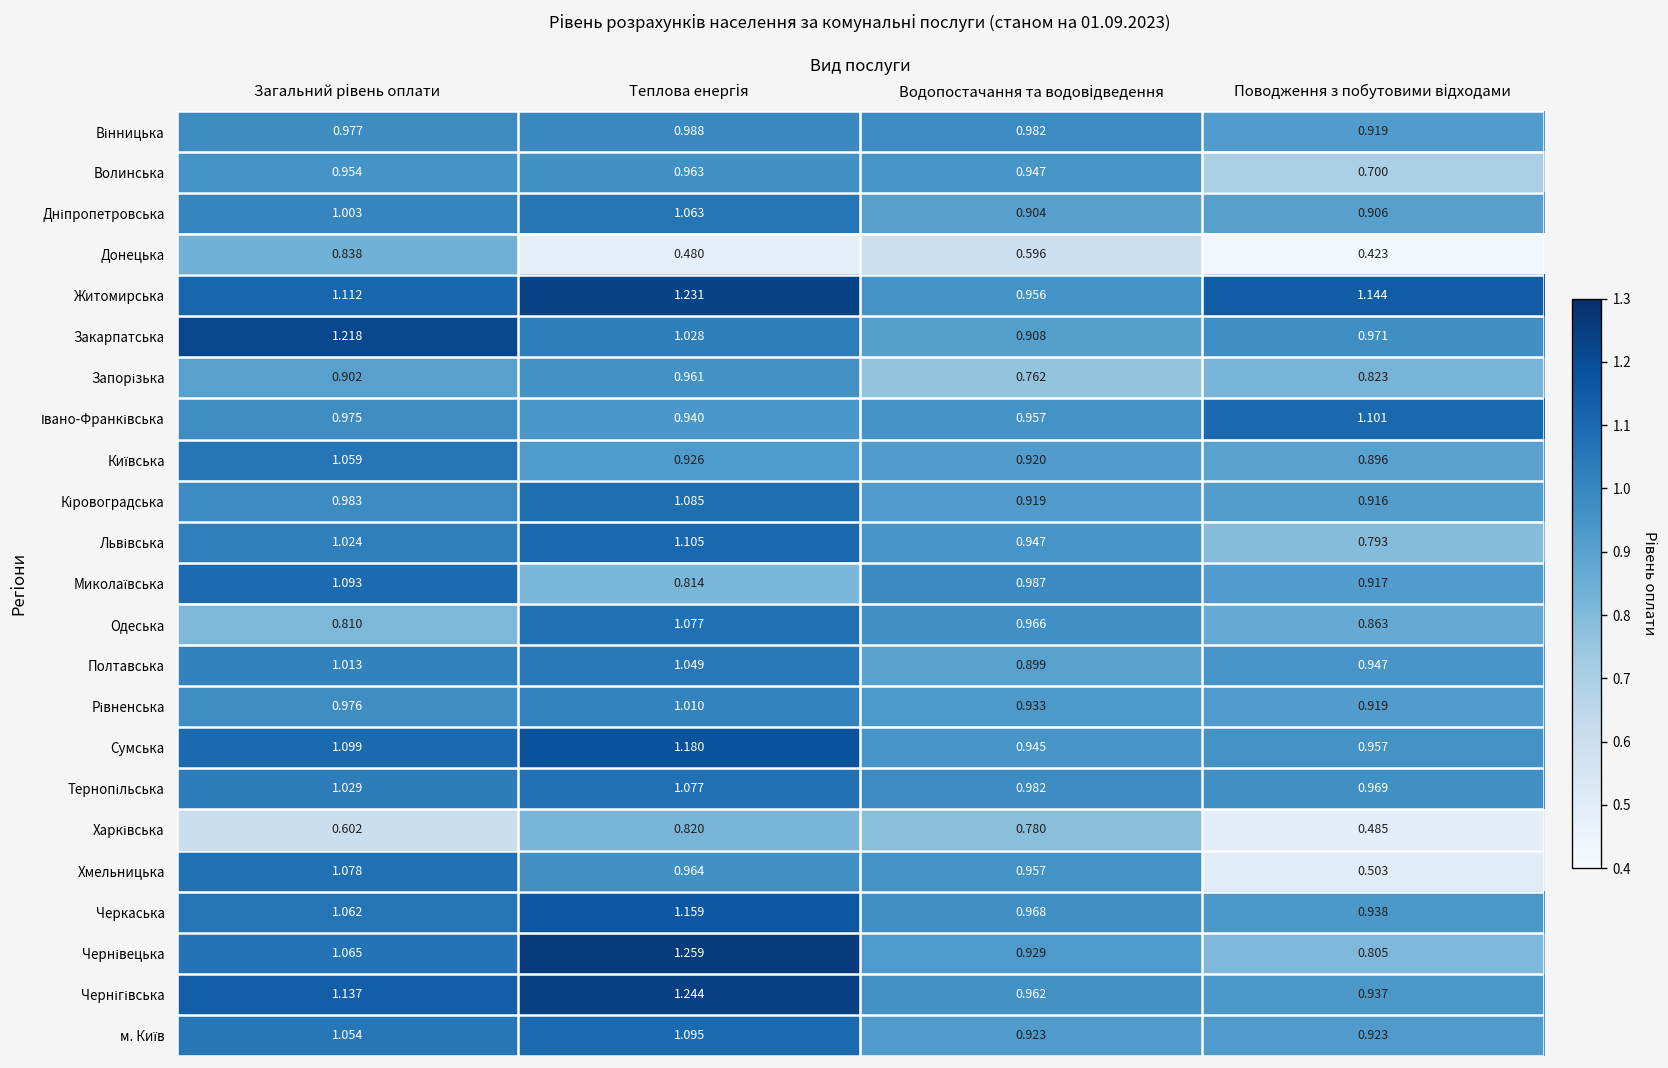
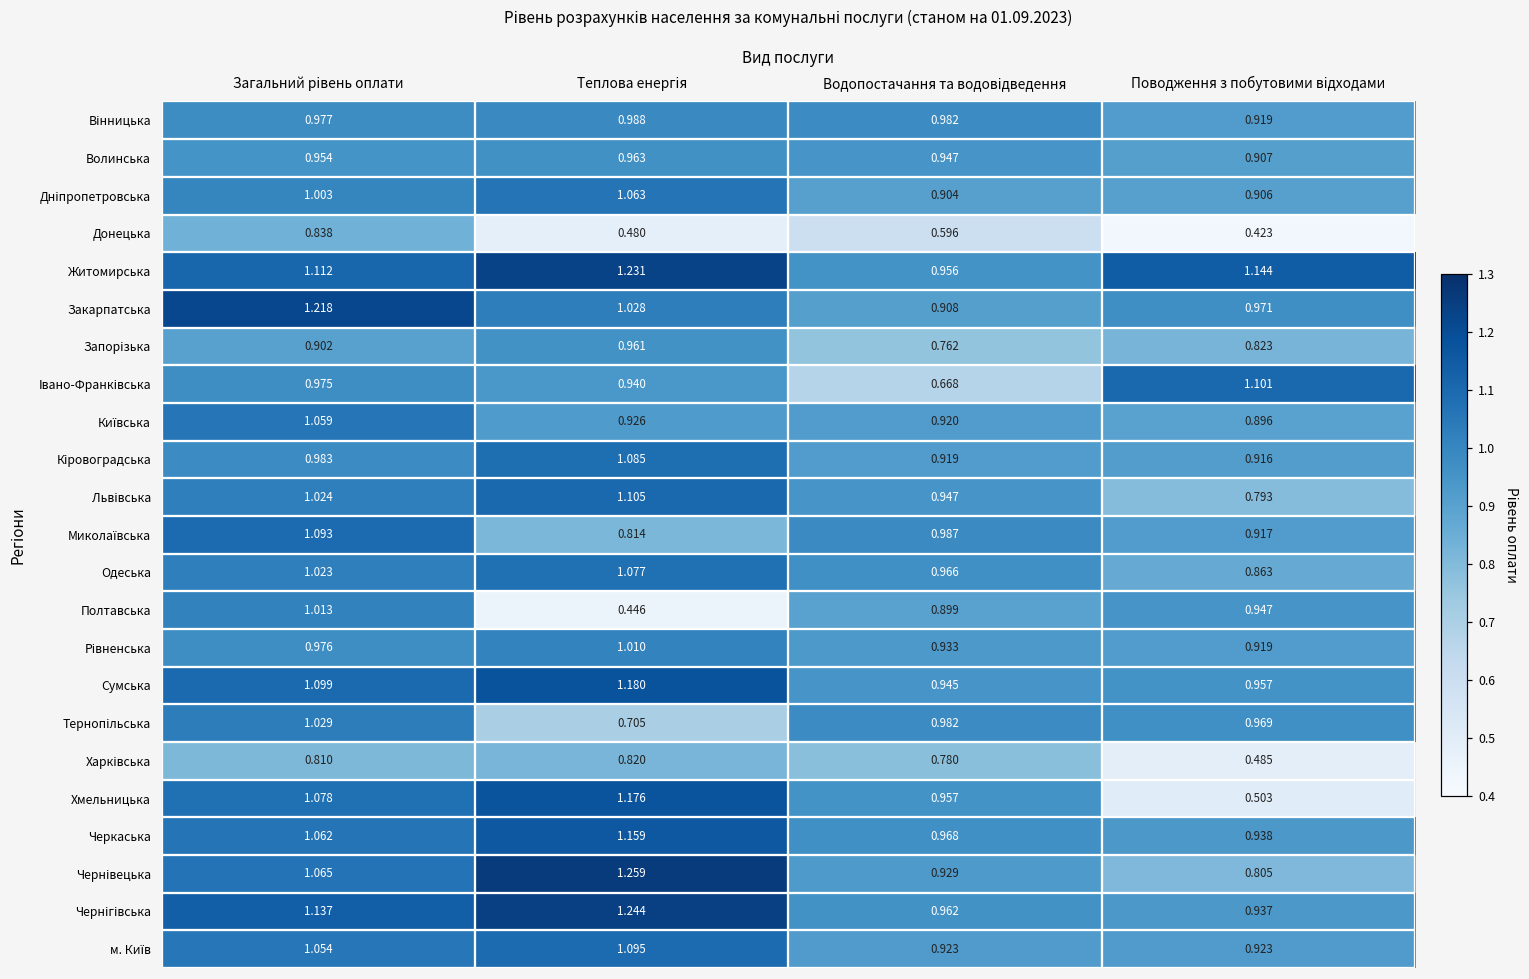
  {
    "Вінницька": {
      "Загальний рівень оплати": 0.977,
      "Теплова енергія": 0.988,
      "Водопостачання та водовідведення": 0.982,
      "Поводження з побутовими відходами": 0.919
    },
    "Волинська": {
      "Загальний рівень оплати": 0.954,
      "Теплова енергія": 0.963,
      "Водопостачання та водовідведення": 0.947,
-     "Поводження з побутовими відходами": 0.700
+     "Поводження з побутовими відходами": 0.907
    },
    "Дніпропетровська": {
      "Загальний рівень оплати": 1.003,
      "Теплова енергія": 1.063,
      "Водопостачання та водовідведення": 0.904,
      "Поводження з побутовими відходами": 0.906
    },
    "Донецька": {
      "Загальний рівень оплати": 0.838,
      "Теплова енергія": 0.480,
      "Водопостачання та водовідведення": 0.596,
      "Поводження з побутовими відходами": 0.423
    },
    "Житомирська": {
      "Загальний рівень оплати": 1.112,
      "Теплова енергія": 1.231,
      "Водопостачання та водовідведення": 0.956,
      "Поводження з побутовими відходами": 1.144
    },
    "Закарпатська": {
      "Загальний рівень оплати": 1.218,
      "Теплова енергія": 1.028,
      "Водопостачання та водовідведення": 0.908,
      "Поводження з побутовими відходами": 0.971
    },
    "Запорізька": {
      "Загальний рівень оплати": 0.902,
      "Теплова енергія": 0.961,
      "Водопостачання та водовідведення": 0.762,
      "Поводження з побутовими відходами": 0.823
    },
    "Івано-Франківська": {
      "Загальний рівень оплати": 0.975,
      "Теплова енергія": 0.940,
-     "Водопостачання та водовідведення": 0.957,
+     "Водопостачання та водовідведення": 0.668,
      "Поводження з побутовими відходами": 1.101
    },
    "Київська": {
      "Загальний рівень оплати": 1.059,
      "Теплова енергія": 0.926,
      "Водопостачання та водовідведення": 0.920,
      "Поводження з побутовими відходами": 0.896
    },
    "Кіровоградська": {
      "Загальний рівень оплати": 0.983,
      "Теплова енергія": 1.085,
      "Водопостачання та водовідведення": 0.919,
      "Поводження з побутовими відходами": 0.916
    },
    "Львівська": {
      "Загальний рівень оплати": 1.024,
      "Теплова енергія": 1.105,
      "Водопостачання та водовідведення": 0.947,
      "Поводження з побутовими відходами": 0.793
    },
    "Миколаївська": {
      "Загальний рівень оплати": 1.093,
      "Теплова енергія": 0.814,
      "Водопостачання та водовідведення": 0.987,
      "Поводження з побутовими відходами": 0.917
    },
    "Одеська": {
-     "Загальний рівень оплати": 0.810,
+     "Загальний рівень оплати": 1.023,
      "Теплова енергія": 1.077,
      "Водопостачання та водовідведення": 0.966,
      "Поводження з побутовими відходами": 0.863
    },
    "Полтавська": {
      "Загальний рівень оплати": 1.013,
-     "Теплова енергія": 1.049,
+     "Теплова енергія": 0.446,
      "Водопостачання та водовідведення": 0.899,
      "Поводження з побутовими відходами": 0.947
    },
    "Рівненська": {
      "Загальний рівень оплати": 0.976,
      "Теплова енергія": 1.010,
      "Водопостачання та водовідведення": 0.933,
      "Поводження з побутовими відходами": 0.919
    },
    "Сумська": {
      "Загальний рівень оплати": 1.099,
      "Теплова енергія": 1.180,
      "Водопостачання та водовідведення": 0.945,
      "Поводження з побутовими відходами": 0.957
    },
    "Тернопільська": {
      "Загальний рівень оплати": 1.029,
-     "Теплова енергія": 1.077,
+     "Теплова енергія": 0.705,
      "Водопостачання та водовідведення": 0.982,
      "Поводження з побутовими відходами": 0.969
    },
    "Харківська": {
-     "Загальний рівень оплати": 0.602,
+     "Загальний рівень оплати": 0.810,
      "Теплова енергія": 0.820,
      "Водопостачання та водовідведення": 0.780,
      "Поводження з побутовими відходами": 0.485
    },
    "Хмельницька": {
      "Загальний рівень оплати": 1.078,
-     "Теплова енергія": 0.964,
+     "Теплова енергія": 1.176,
      "Водопостачання та водовідведення": 0.957,
      "Поводження з побутовими відходами": 0.503
    },
    "Черкаська": {
      "Загальний рівень оплати": 1.062,
      "Теплова енергія": 1.159,
      "Водопостачання та водовідведення": 0.968,
      "Поводження з побутовими відходами": 0.938
    },
    "Чернівецька": {
      "Загальний рівень оплати": 1.065,
      "Теплова енергія": 1.259,
      "Водопостачання та водовідведення": 0.929,
      "Поводження з побутовими відходами": 0.805
    },
    "Чернігівська": {
      "Загальний рівень оплати": 1.137,
      "Теплова енергія": 1.244,
      "Водопостачання та водовідведення": 0.962,
      "Поводження з побутовими відходами": 0.937
    },
    "м. Київ": {
      "Загальний рівень оплати": 1.054,
      "Теплова енергія": 1.095,
      "Водопостачання та водовідведення": 0.923,
      "Поводження з побутовими відходами": 0.923
    }
  }
